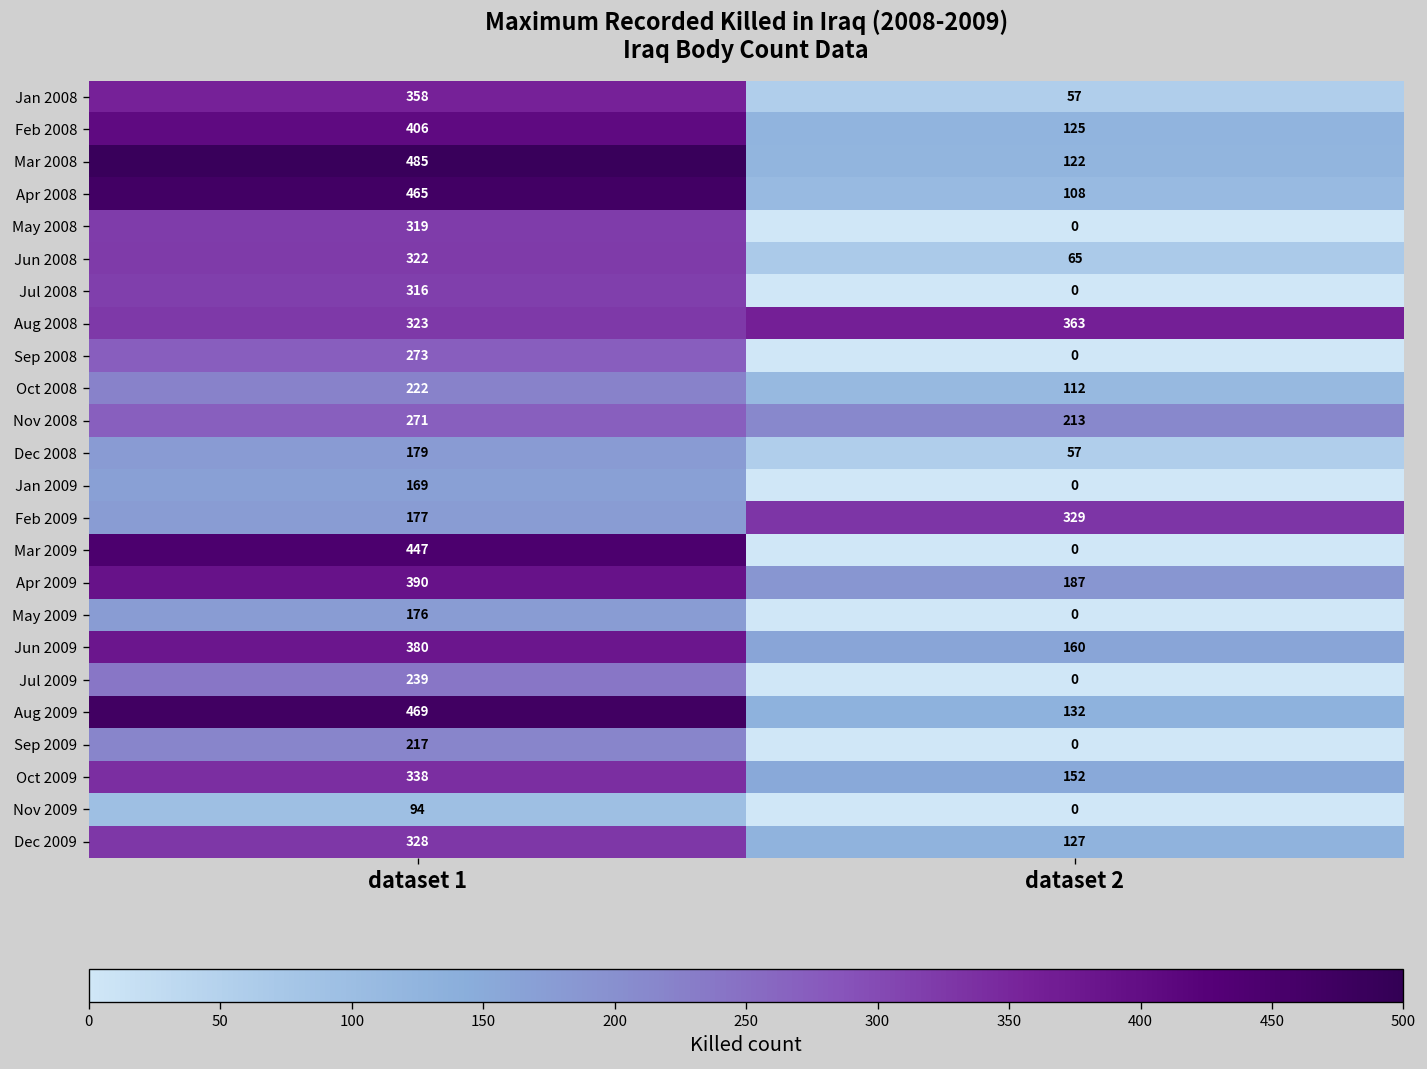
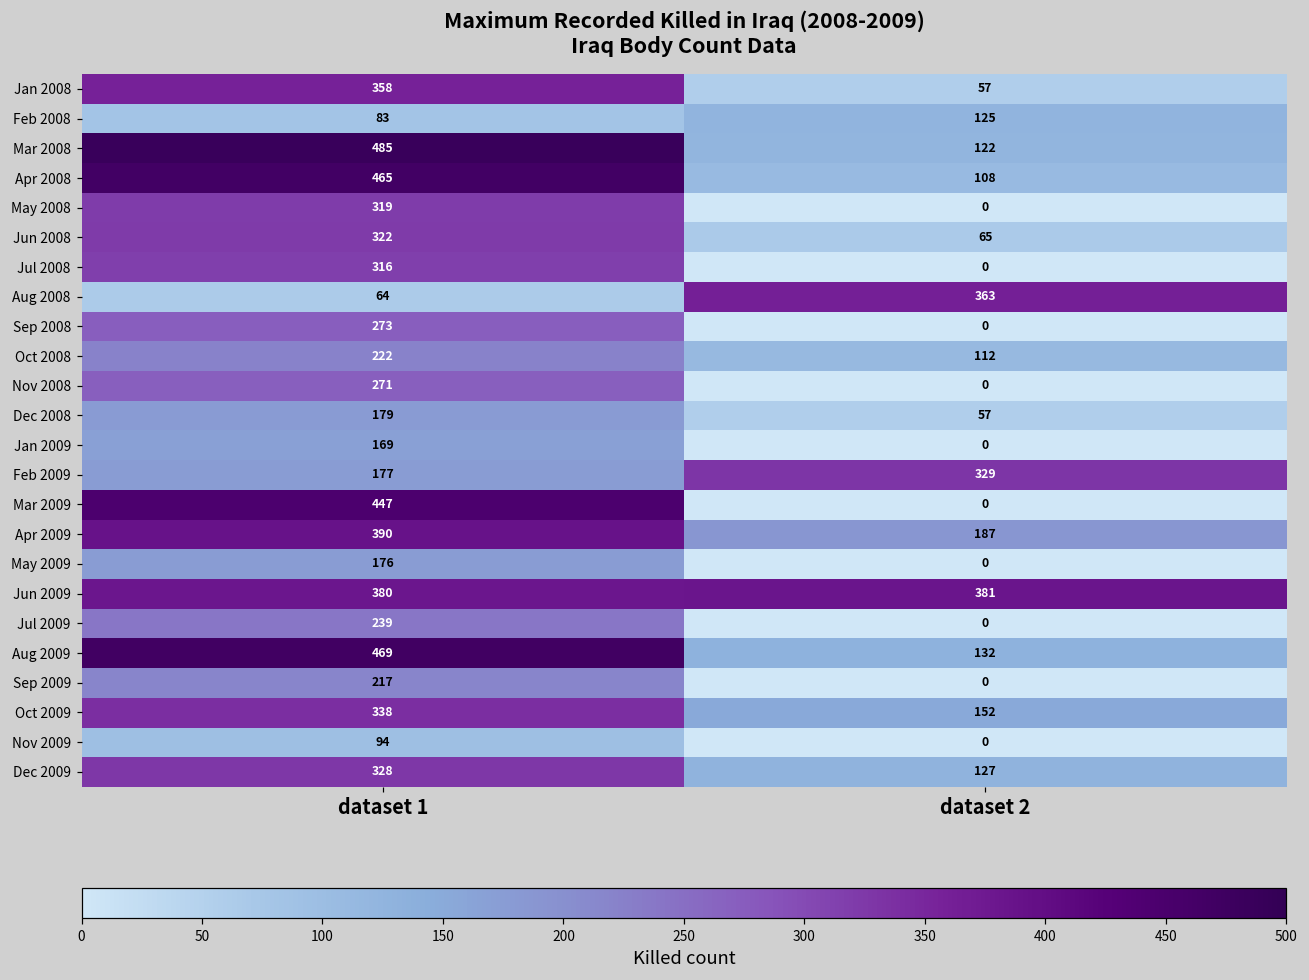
  {
    "Jan 2008": {
      "dataset 1": 358,
      "dataset 2": 57
    },
    "Feb 2008": {
-     "dataset 1": 406,
+     "dataset 1": 83,
      "dataset 2": 125
    },
    "Mar 2008": {
      "dataset 1": 485,
      "dataset 2": 122
    },
    "Apr 2008": {
      "dataset 1": 465,
      "dataset 2": 108
    },
    "May 2008": {
      "dataset 1": 319,
      "dataset 2": 0
    },
    "Jun 2008": {
      "dataset 1": 322,
      "dataset 2": 65
    },
    "Jul 2008": {
      "dataset 1": 316,
      "dataset 2": 0
    },
    "Aug 2008": {
-     "dataset 1": 323,
+     "dataset 1": 64,
      "dataset 2": 363
    },
    "Sep 2008": {
      "dataset 1": 273,
      "dataset 2": 0
    },
    "Oct 2008": {
      "dataset 1": 222,
      "dataset 2": 112
    },
    "Nov 2008": {
      "dataset 1": 271,
-     "dataset 2": 213
+     "dataset 2": 0
    },
    "Dec 2008": {
      "dataset 1": 179,
      "dataset 2": 57
    },
    "Jan 2009": {
      "dataset 1": 169,
      "dataset 2": 0
    },
    "Feb 2009": {
      "dataset 1": 177,
      "dataset 2": 329
    },
    "Mar 2009": {
      "dataset 1": 447,
      "dataset 2": 0
    },
    "Apr 2009": {
      "dataset 1": 390,
      "dataset 2": 187
    },
    "May 2009": {
      "dataset 1": 176,
      "dataset 2": 0
    },
    "Jun 2009": {
      "dataset 1": 380,
-     "dataset 2": 160
+     "dataset 2": 381
    },
    "Jul 2009": {
      "dataset 1": 239,
      "dataset 2": 0
    },
    "Aug 2009": {
      "dataset 1": 469,
      "dataset 2": 132
    },
    "Sep 2009": {
      "dataset 1": 217,
      "dataset 2": 0
    },
    "Oct 2009": {
      "dataset 1": 338,
      "dataset 2": 152
    },
    "Nov 2009": {
      "dataset 1": 94,
      "dataset 2": 0
    },
    "Dec 2009": {
      "dataset 1": 328,
      "dataset 2": 127
    }
  }
